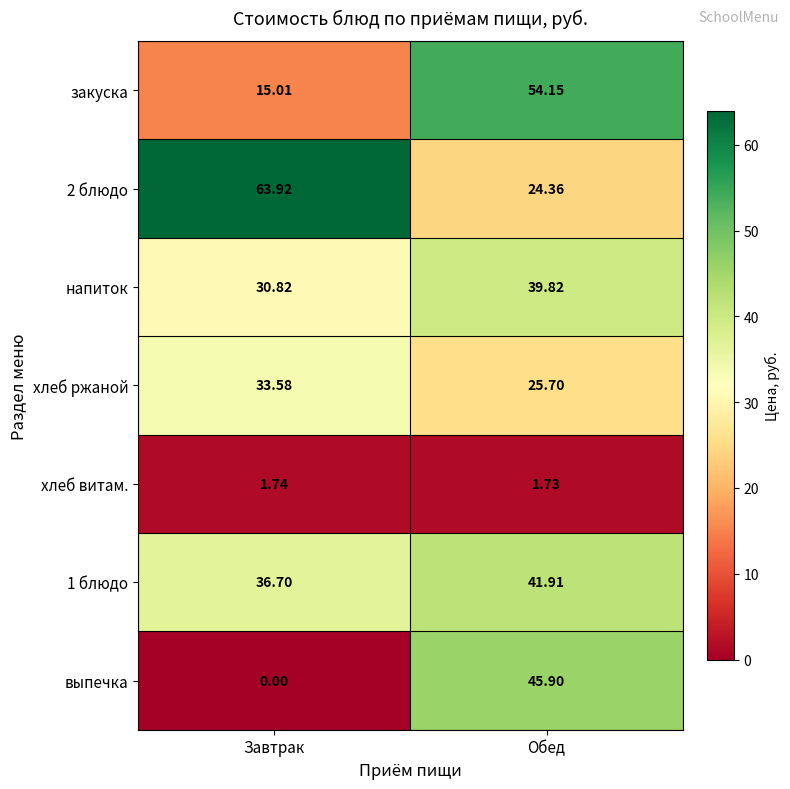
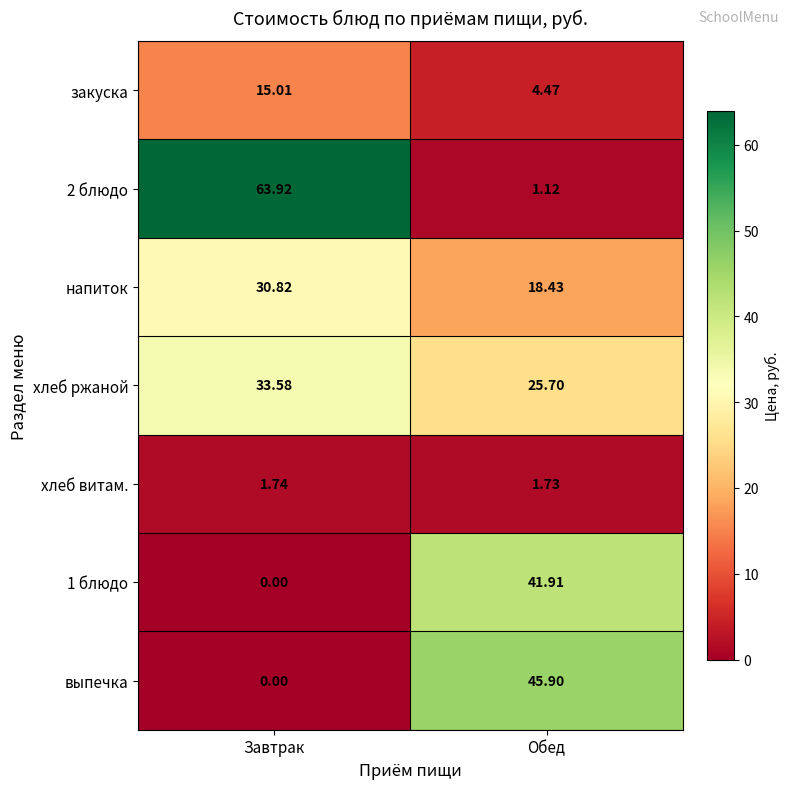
  {
    "закуска": {
      "Завтрак": 15.01,
-     "Обед": 54.15
+     "Обед": 4.47
    },
    "2 блюдо": {
      "Завтрак": 63.92,
-     "Обед": 24.36
+     "Обед": 1.12
    },
    "напиток": {
      "Завтрак": 30.82,
-     "Обед": 39.82
+     "Обед": 18.43
    },
    "хлеб ржаной": {
      "Завтрак": 33.58,
      "Обед": 25.70
    },
    "хлеб витам.": {
      "Завтрак": 1.74,
      "Обед": 1.73
    },
    "1 блюдо": {
-     "Завтрак": 36.70,
+     "Завтрак": 0.00,
      "Обед": 41.91
    },
    "выпечка": {
      "Завтрак": 0.00,
      "Обед": 45.90
    }
  }
